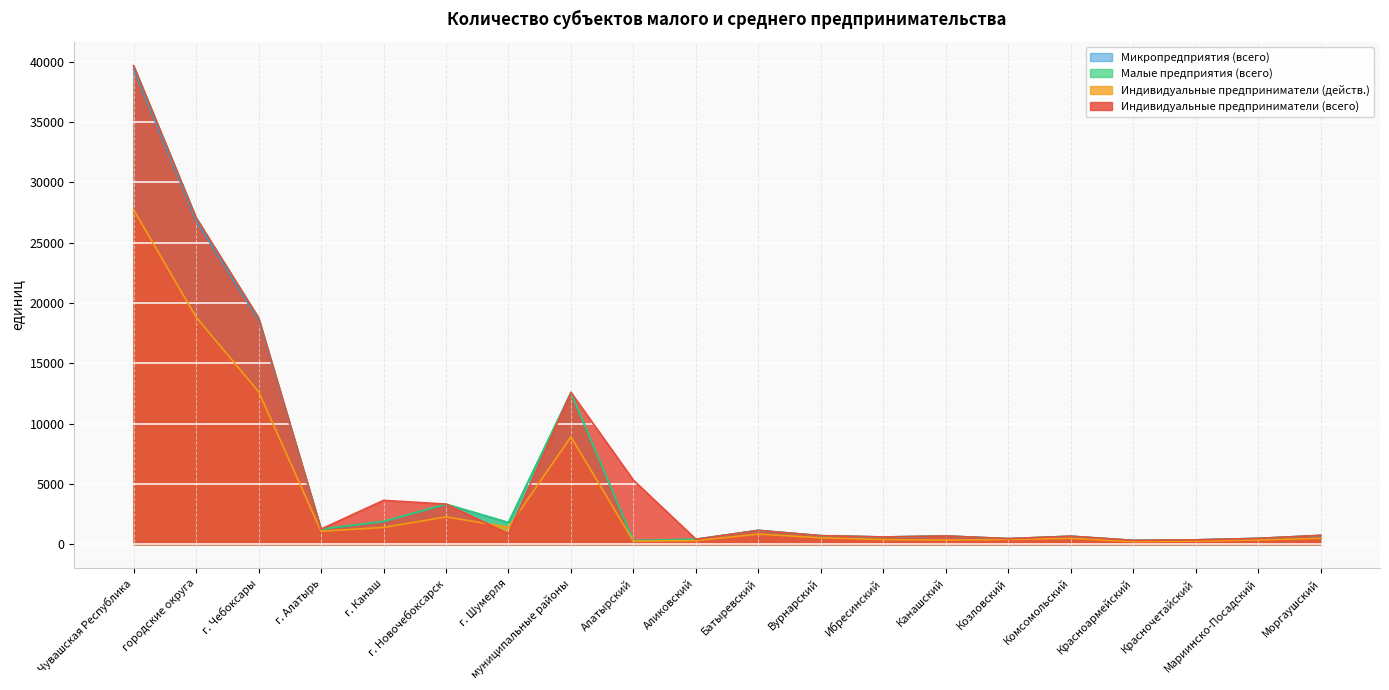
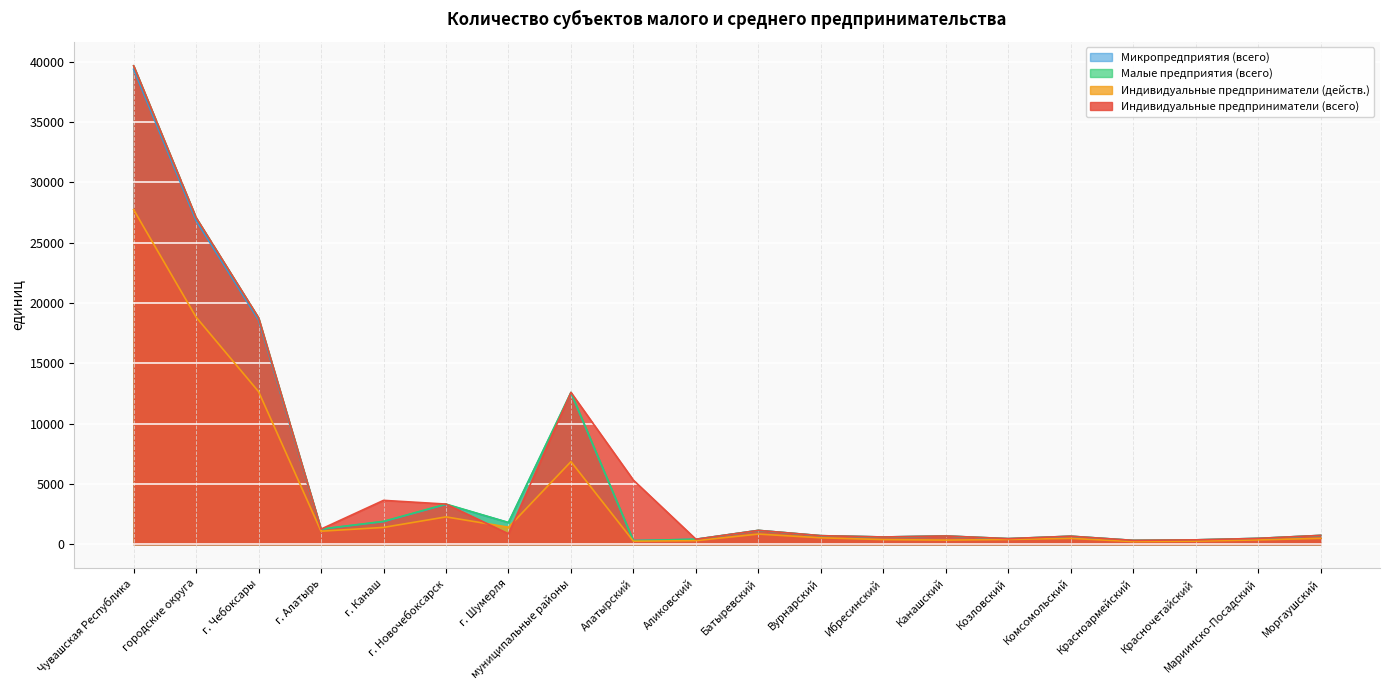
  {
    "Микропредприятия (всего)": {
      "Чувашская Республика": 39400,
      "городские округа": 26800
    },
    "Индивидуальные предприниматели (действ.)": {
      "Чувашская Республика": 27700,
      "городские округа": 18800,
      "г. Чебоксары": 12600,
      "г. Канаш": 1400,
      "г. Новочебоксарск": 2300,
      "г. Шумерля": 1400,
-     "муниципальные районы": 8900,
+     "муниципальные районы": 6800,
      "Батыревский": 800,
      "Ибресинский": 400,
      "Канашский": 300,
      "Моргаушский": 500
    },
    "Индивидуальные предприниматели (всего)": {
      "г. Канаш": 3600,
      "г. Шумерля": 900,
      "Алатырский": 5300
    }
  }
